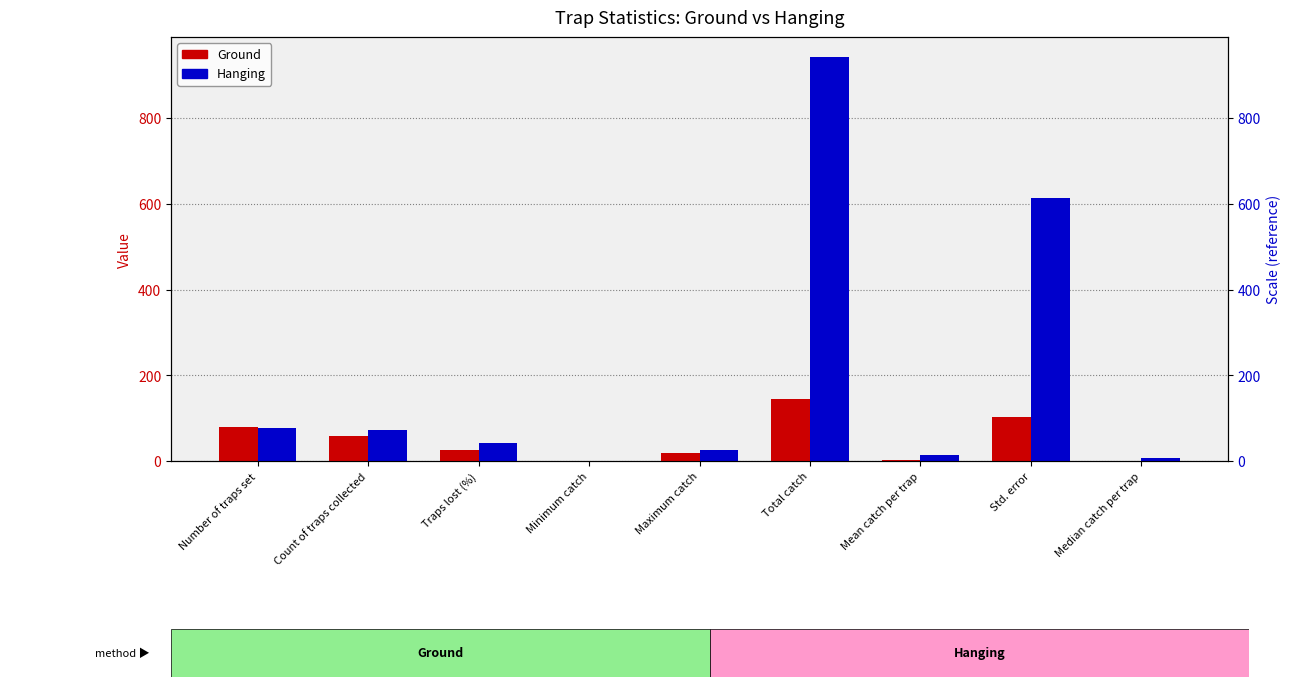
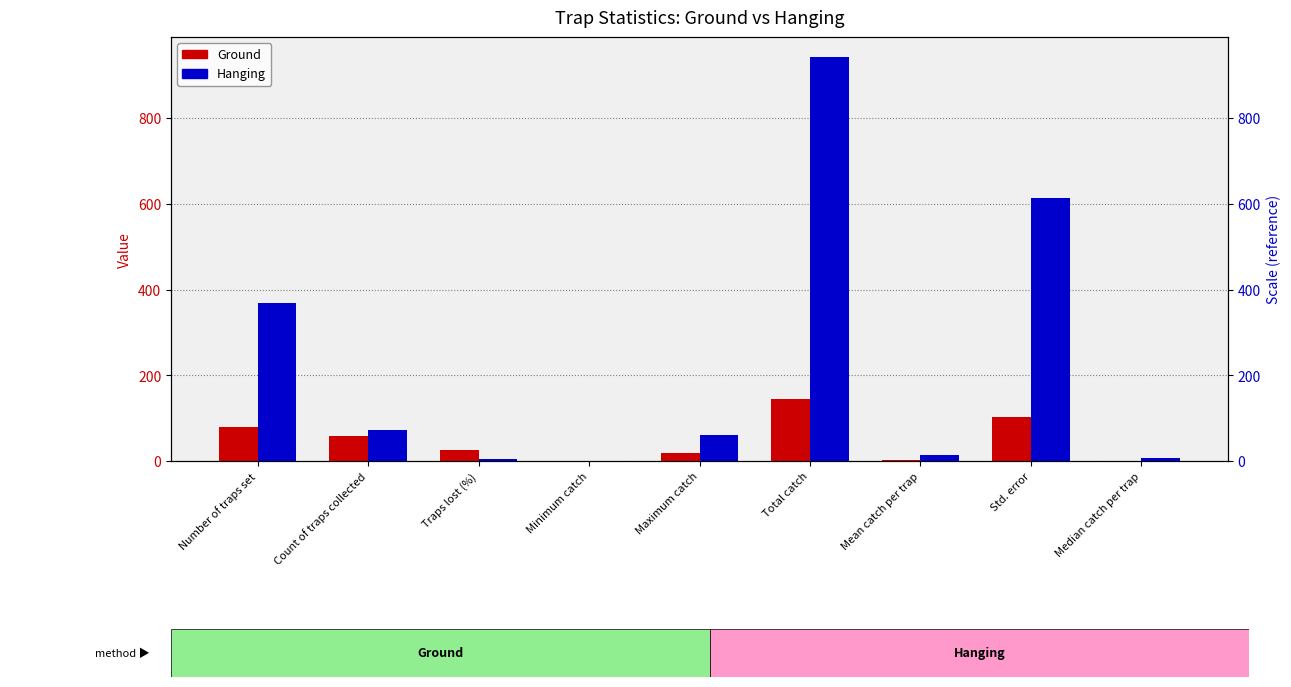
  {
    "Ground": {
      "Number of traps set": 80,
      "Count of traps collected": 60,
      "Traps lost (%)": 30,
      "Minimum catch": 0,
      "Maximum catch": 20,
      "Total catch": 150,
      "Std. error": 100,
      "Median catch per trap": 0
    },
    "Hanging": {
-     "Number of traps set": 80,
+     "Number of traps set": 370,
      "Count of traps collected": 70,
-     "Traps lost (%)": 40,
+     "Traps lost (%)": 10,
      "Minimum catch": 0,
-     "Maximum catch": 30,
+     "Maximum catch": 60,
      "Total catch": 940,
      "Mean catch per trap": 10,
      "Std. error": 610,
      "Median catch per trap": 10
    }
  }
